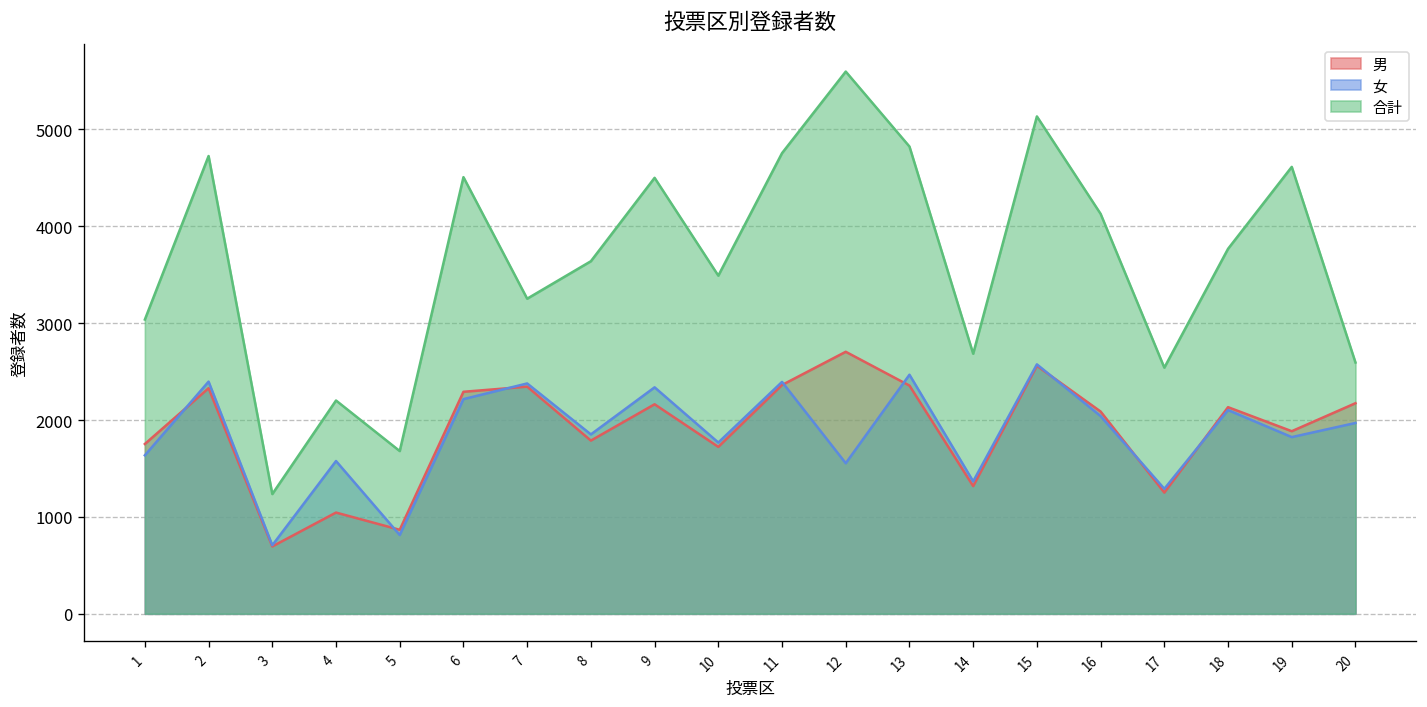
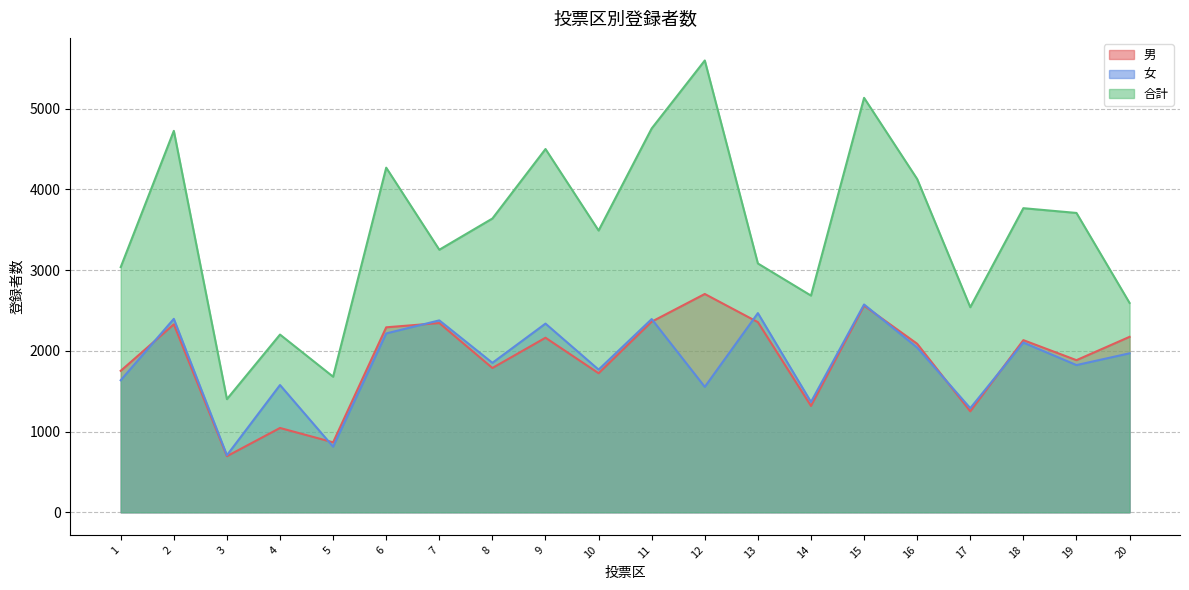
  {
    "男": {
      "1": 1800,
      "2": 2300,
      "4": 1000,
      "5": 900,
      "6": 2300,
      "7": 2300,
      "8": 1800,
      "9": 2200,
      "10": 1700,
      "11": 2400,
      "12": 2700,
      "13": 2400,
      "14": 1300,
      "16": 2100,
      "17": 1300,
      "19": 1900,
      "20": 2200
    },
    "女": {
      "1": 1600,
      "2": 2400,
      "4": 1600,
      "5": 800,
      "6": 2200,
      "7": 2400,
      "8": 1900,
      "9": 2300,
      "10": 1800,
      "11": 2400,
      "12": 1600,
      "13": 2500,
      "14": 1400,
      "16": 2000,
      "17": 1300,
      "19": 1800,
      "20": 2000
    },
    "合計": {
      "1": 3000,
      "2": 4700,
-     "3": 1200,
+     "3": 1400,
      "4": 2200,
      "5": 1700,
-     "6": 4500,
+     "6": 4300,
      "7": 3300,
      "8": 3600,
      "9": 4500,
      "10": 3500,
      "11": 4800,
      "12": 5600,
-     "13": 4800,
+     "13": 3100,
      "14": 2700,
      "15": 5100,
      "16": 4100,
      "17": 2500,
      "18": 3800,
-     "19": 4600,
+     "19": 3700,
      "20": 2600
    }
  }
